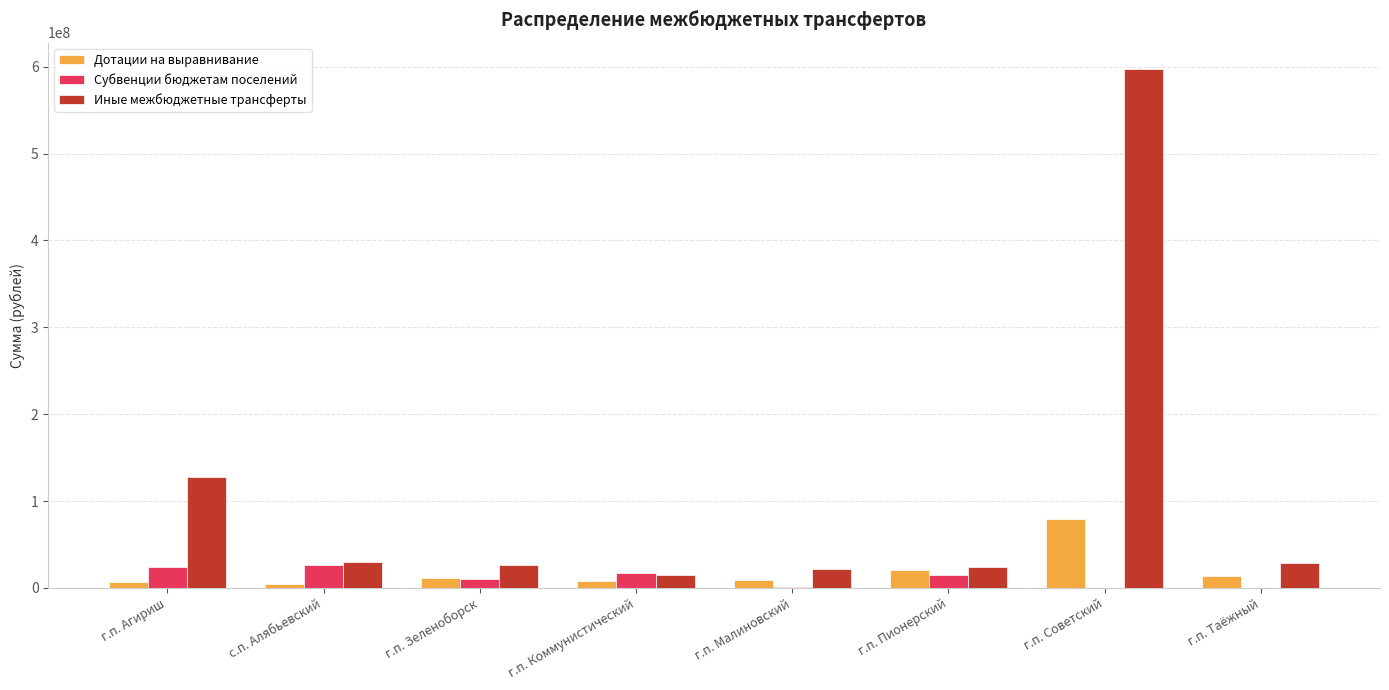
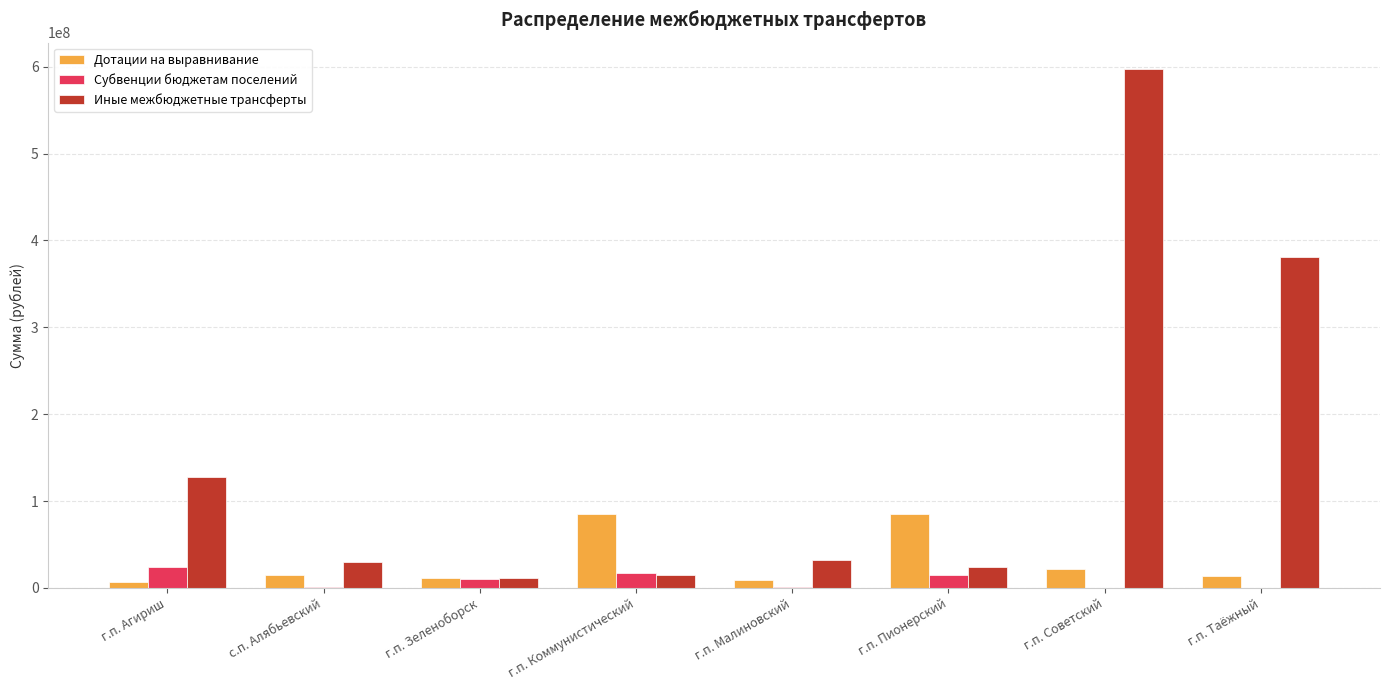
  {
    "Дотации на выравнивание": {
      "г.п. Агириш": 10000000,
-     "с.п. Алябьевский": 0,
+     "с.п. Алябьевский": 20000000,
      "г.п. Зеленоборск": 10000000,
-     "г.п. Коммунистический": 10000000,
+     "г.п. Коммунистический": 80000000,
      "г.п. Малиновский": 10000000,
-     "г.п. Пионерский": 20000000,
-     "г.п. Советский": 80000000,
+     "г.п. Пионерский": 80000000,
+     "г.п. Советский": 20000000,
      "г.п. Таёжный": 10000000
    },
    "Субвенции бюджетам поселений": {
      "г.п. Агириш": 20000000,
-     "с.п. Алябьевский": 30000000,
+     "с.п. Алябьевский": 0,
      "г.п. Зеленоборск": 10000000,
      "г.п. Коммунистический": 20000000,
      "г.п. Пионерский": 20000000,
      "г.п. Советский": 0
    },
    "Иные межбюджетные трансферты": {
      "г.п. Агириш": 130000000,
      "с.п. Алябьевский": 30000000,
-     "г.п. Зеленоборск": 30000000,
+     "г.п. Зеленоборск": 10000000,
      "г.п. Коммунистический": 10000000,
-     "г.п. Малиновский": 20000000,
+     "г.п. Малиновский": 30000000,
      "г.п. Пионерский": 20000000,
      "г.п. Советский": 600000000,
-     "г.п. Таёжный": 30000000
+     "г.п. Таёжный": 380000000
    }
  }
